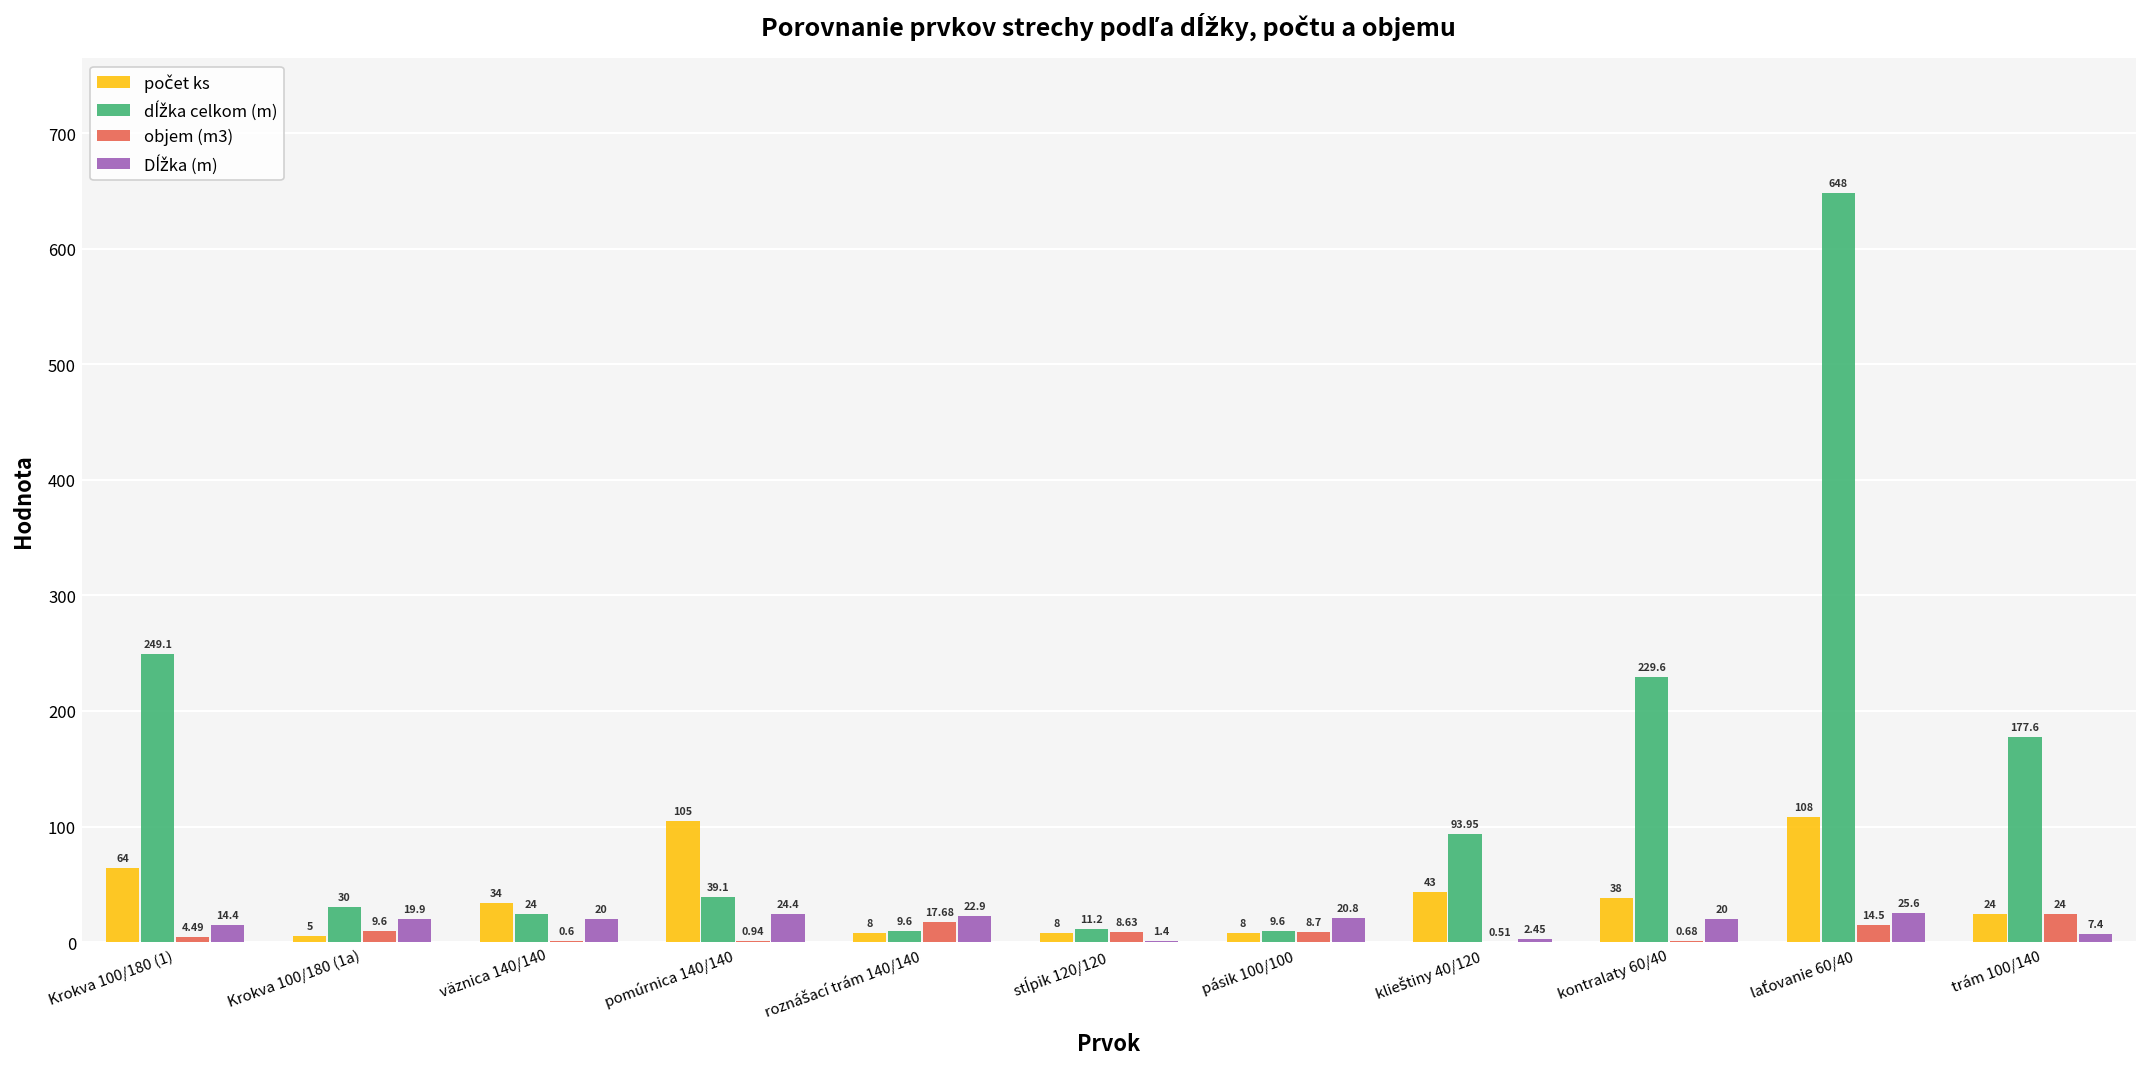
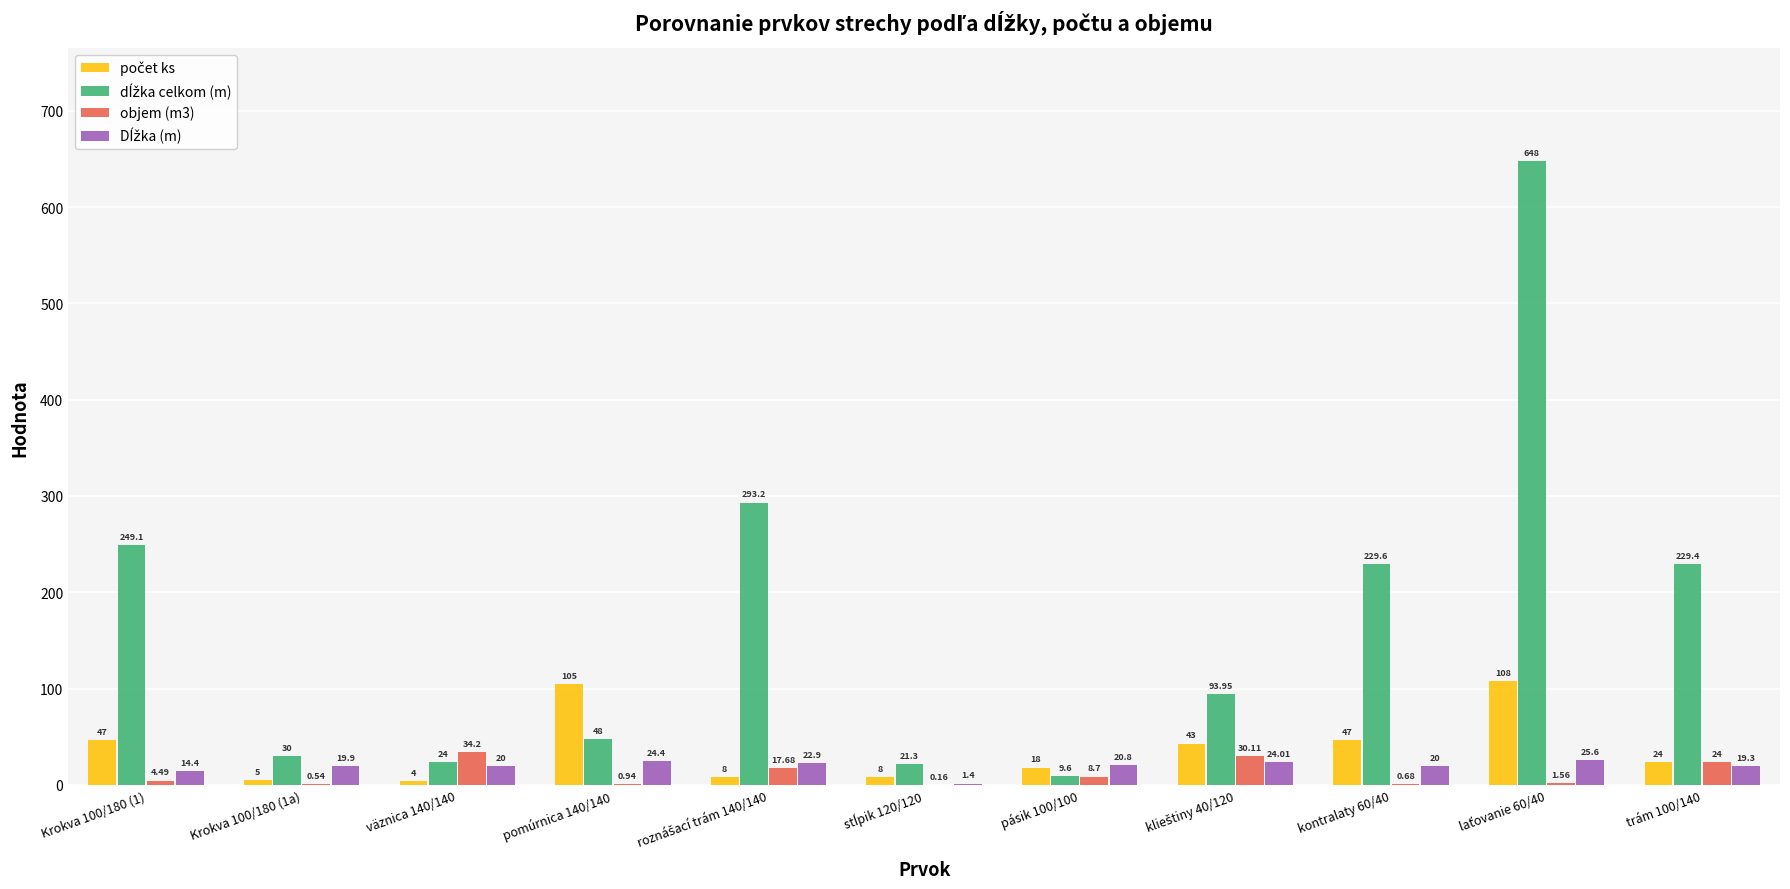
  {
    "počet ks": {
-     "Krokva 100/180 (1)": 64,
+     "Krokva 100/180 (1)": 47,
      "Krokva 100/180 (1a)": 5,
-     "väznica 140/140": 34,
+     "väznica 140/140": 4,
      "pomúrnica 140/140": 105,
      "roznášací trám 140/140": 8,
      "stĺpik 120/120": 8,
-     "pásik 100/100": 8,
+     "pásik 100/100": 18,
      "klieštiny 40/120": 43,
-     "kontralaty 60/40": 38,
+     "kontralaty 60/40": 47,
      "laťovanie 60/40": 108,
      "trám 100/140": 24
    },
    "dĺžka celkom (m)": {
      "Krokva 100/180 (1)": 249.1,
      "Krokva 100/180 (1a)": 30,
      "väznica 140/140": 24,
-     "pomúrnica 140/140": 39.1,
-     "roznášací trám 140/140": 9.6,
-     "stĺpik 120/120": 11.2,
+     "pomúrnica 140/140": 48,
+     "roznášací trám 140/140": 293.2,
+     "stĺpik 120/120": 21.3,
      "pásik 100/100": 9.6,
      "klieštiny 40/120": 93.95,
      "kontralaty 60/40": 229.6,
      "laťovanie 60/40": 648,
-     "trám 100/140": 177.6
+     "trám 100/140": 229.4
    },
    "objem (m3)": {
      "Krokva 100/180 (1)": 4.49,
-     "Krokva 100/180 (1a)": 9.6,
-     "väznica 140/140": 0.6,
+     "Krokva 100/180 (1a)": 0.54,
+     "väznica 140/140": 34.2,
      "pomúrnica 140/140": 0.94,
      "roznášací trám 140/140": 17.68,
-     "stĺpik 120/120": 8.63,
+     "stĺpik 120/120": 0.16,
      "pásik 100/100": 8.7,
-     "klieštiny 40/120": 0.51,
+     "klieštiny 40/120": 30.11,
      "kontralaty 60/40": 0.68,
-     "laťovanie 60/40": 14.5,
+     "laťovanie 60/40": 1.56,
      "trám 100/140": 24
    },
    "Dĺžka (m)": {
      "Krokva 100/180 (1)": 14.4,
      "Krokva 100/180 (1a)": 19.9,
      "väznica 140/140": 20,
      "pomúrnica 140/140": 24.4,
      "roznášací trám 140/140": 22.9,
      "stĺpik 120/120": 1.4,
      "pásik 100/100": 20.8,
-     "klieštiny 40/120": 2.45,
+     "klieštiny 40/120": 24.01,
      "kontralaty 60/40": 20,
      "laťovanie 60/40": 25.6,
-     "trám 100/140": 7.4
+     "trám 100/140": 19.3
    }
  }
